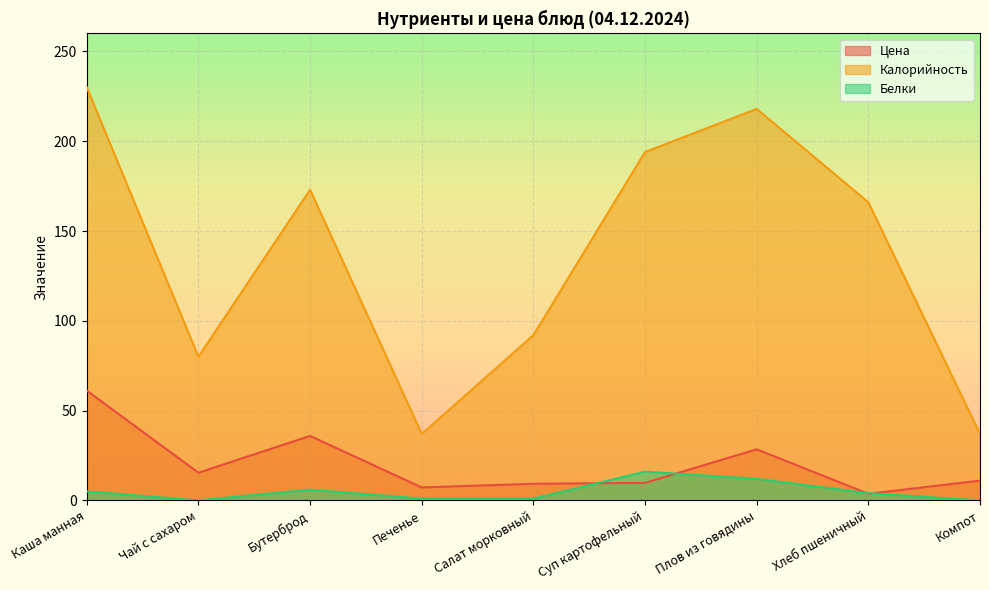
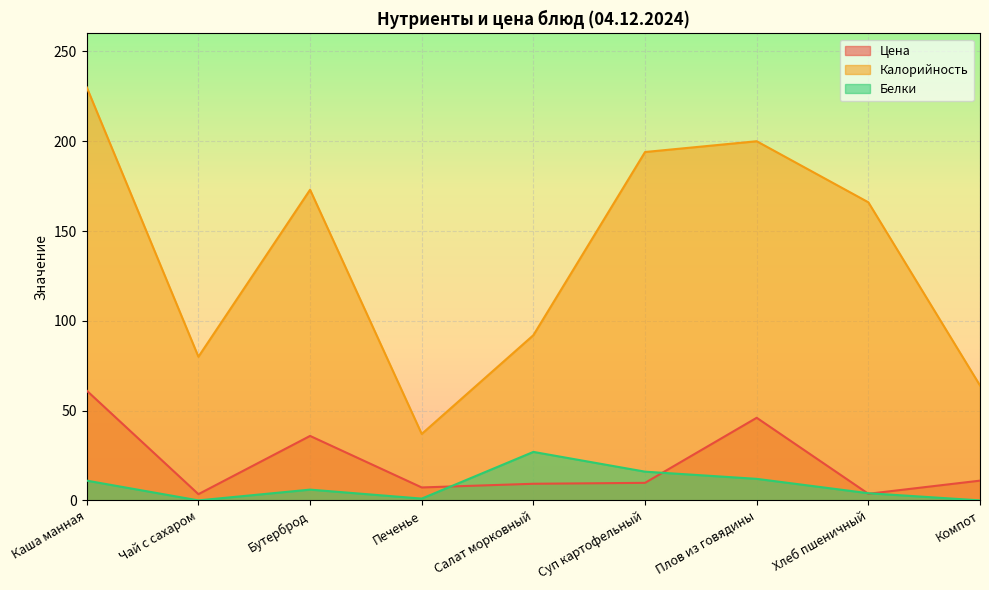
  {
    "Цена": {
      "Каша манная": 61,
-     "Чай с сахаром": 15,
+     "Чай с сахаром": 3,
      "Бутерброд": 36,
      "Печенье": 7,
      "Салат морковный": 9,
      "Суп картофельный": 10,
-     "Плов из говядины": 28,
+     "Плов из говядины": 46,
      "Компот": 11
    },
    "Калорийность": {
      "Каша манная": 230,
      "Чай с сахаром": 80,
      "Бутерброд": 173,
      "Печенье": 37,
      "Салат морковный": 92,
      "Суп картофельный": 194,
-     "Плов из говядины": 218,
+     "Плов из говядины": 200,
      "Хлеб пшеничный": 166,
-     "Компот": 37
+     "Компот": 64
    },
    "Белки": {
-     "Каша манная": 5,
+     "Каша манная": 11,
      "Чай с сахаром": 0,
      "Бутерброд": 6,
      "Печенье": 1,
-     "Салат морковный": 1,
+     "Салат морковный": 27,
      "Суп картофельный": 16,
      "Плов из говядины": 12,
      "Компот": 0
    }
  }
